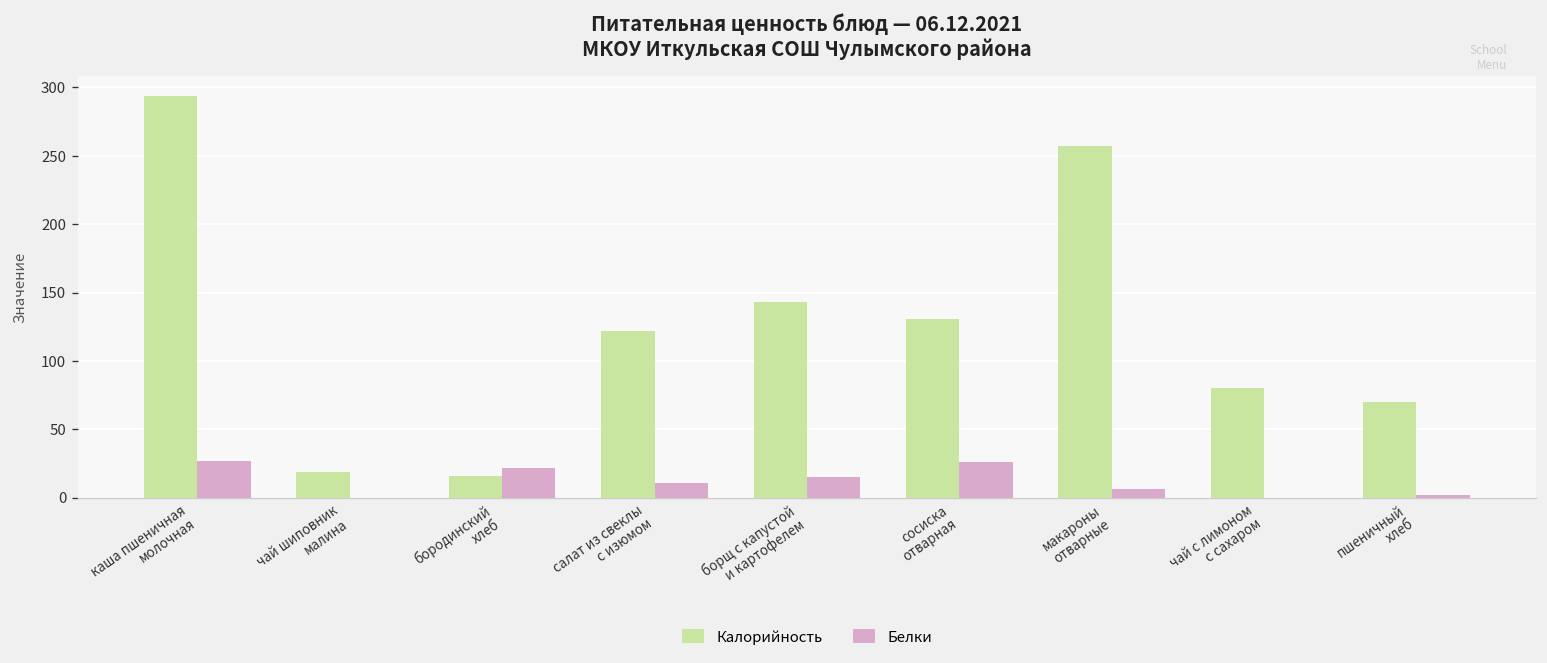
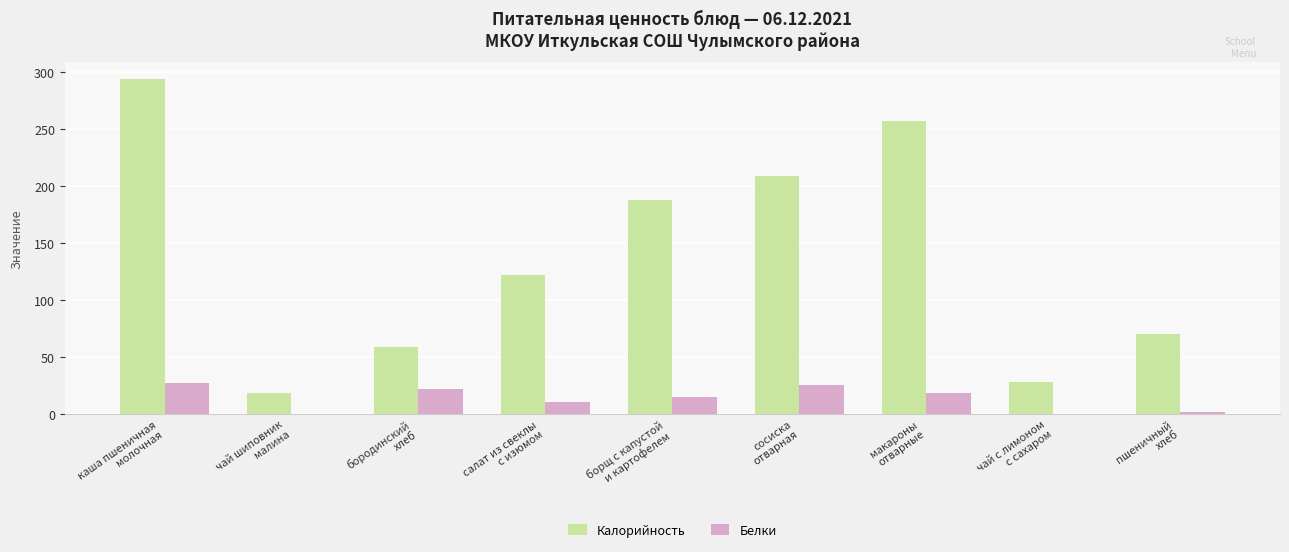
  {
    "Калорийность": {
      "каша пшеничная молочная": 294,
      "чай шиповник малина": 19,
-     "бородинский хлеб": 16,
+     "бородинский хлеб": 59,
      "салат из свеклы с изюмом": 122,
-     "борщ с капустой и картофелем": 143,
-     "сосиска отварная": 131,
+     "борщ с капустой и картофелем": 188,
+     "сосиска отварная": 209,
      "макароны отварные": 257,
-     "чай с лимоном с сахаром": 80,
+     "чай с лимоном с сахаром": 28,
      "пшеничный хлеб": 70
    },
    "Белки": {
      "каша пшеничная молочная": 27,
      "чай шиповник малина": 0,
      "бородинский хлеб": 22,
      "салат из свеклы с изюмом": 11,
      "борщ с капустой и картофелем": 15,
      "сосиска отварная": 26,
-     "макароны отварные": 6,
+     "макароны отварные": 19,
      "чай с лимоном с сахаром": 0
    }
  }
